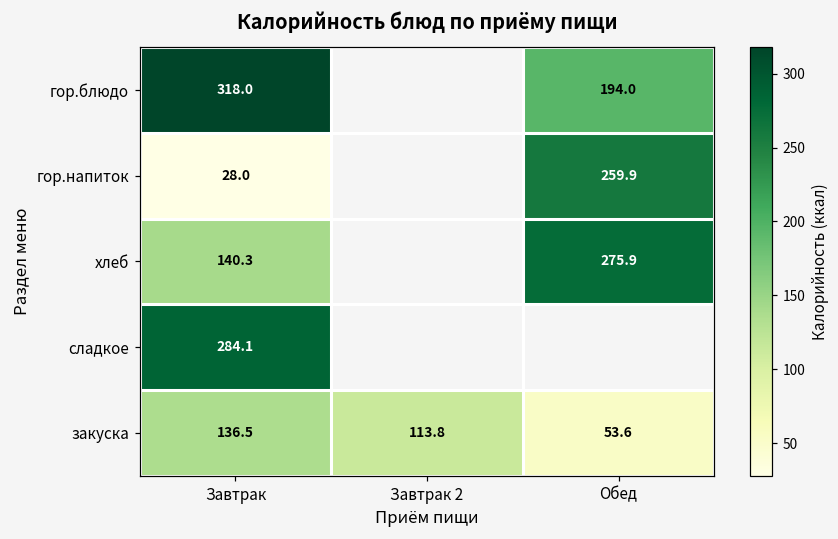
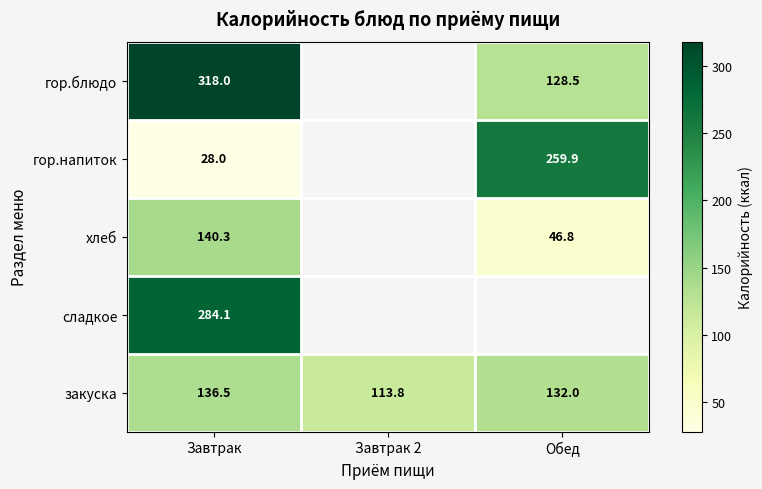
  {
    "гор.блюдо": {
      "Завтрак": 318.0,
-     "Обед": 194.0
+     "Обед": 128.5
    },
    "гор.напиток": {
      "Завтрак": 28.0,
      "Обед": 259.9
    },
    "хлеб": {
      "Завтрак": 140.3,
-     "Обед": 275.9
+     "Обед": 46.8
    },
    "сладкое": {
      "Завтрак": 284.1
    },
    "закуска": {
      "Завтрак": 136.5,
      "Завтрак 2": 113.8,
-     "Обед": 53.6
+     "Обед": 132.0
    }
  }
